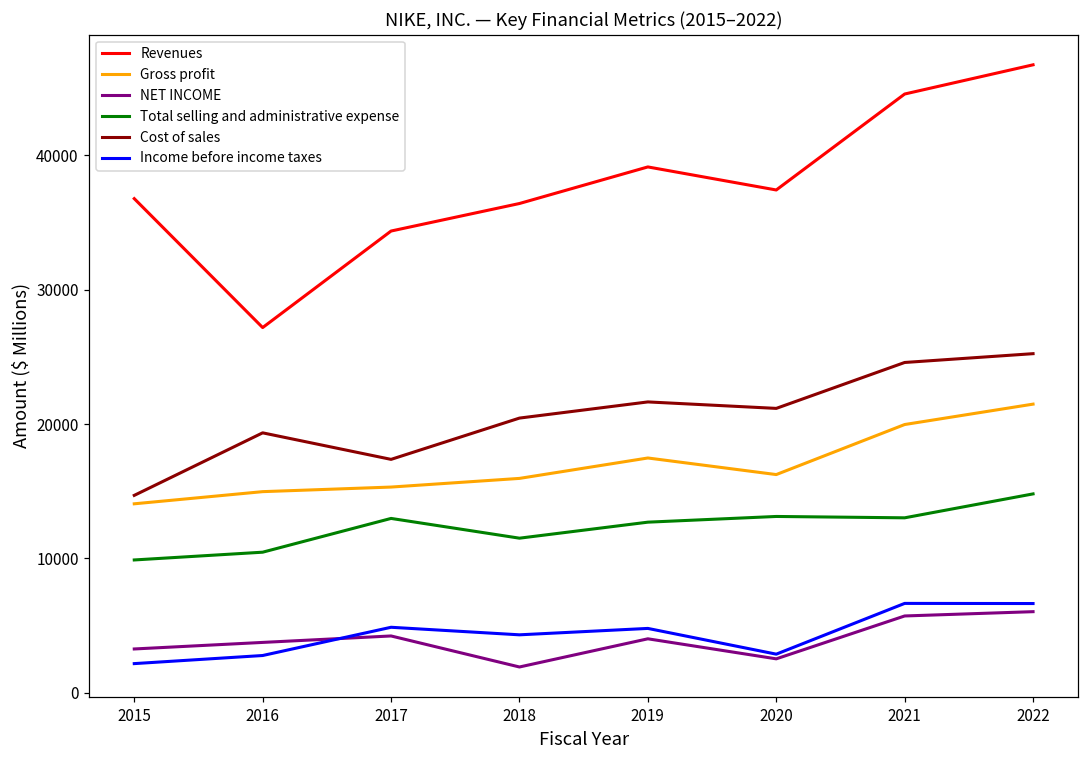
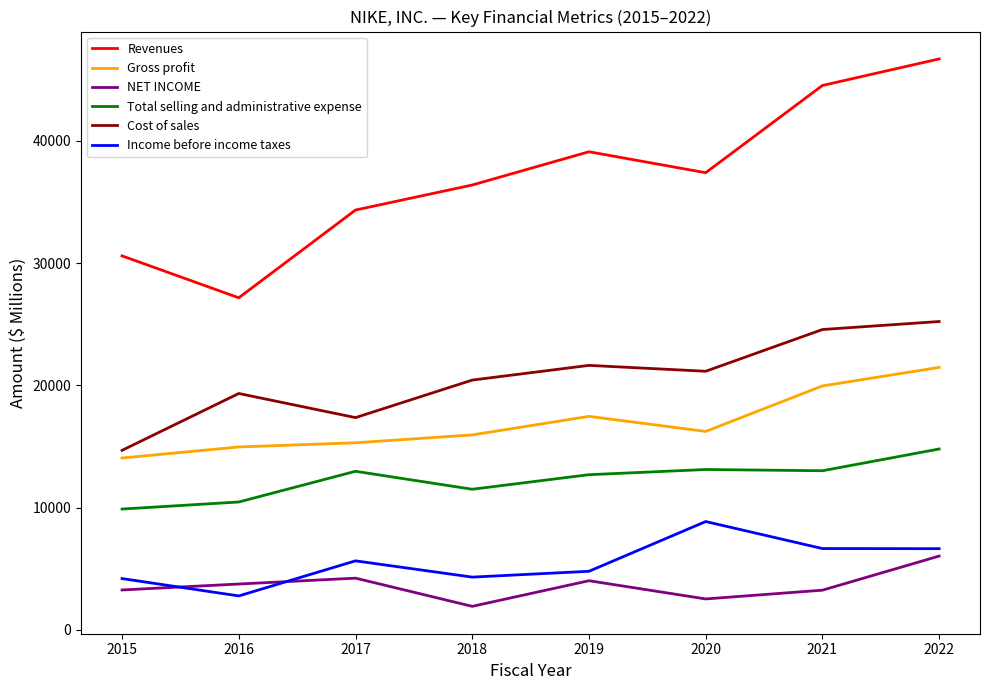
  {
    "Revenues": {
-     "2015": 36800,
+     "2015": 30600,
      "2016": 27200,
      "2017": 34400,
      "2018": 36400,
      "2019": 39100,
      "2020": 37400,
      "2021": 44500,
      "2022": 46700
    },
    "Gross profit": {
      "2015": 14100,
      "2016": 15000,
      "2017": 15300,
      "2018": 16000,
      "2019": 17500,
      "2020": 16200,
      "2021": 20000,
      "2022": 21500
    },
    "NET INCOME": {
      "2015": 3300,
      "2016": 3800,
      "2017": 4200,
      "2018": 1900,
      "2019": 4000,
      "2020": 2500,
-     "2021": 5700,
+     "2021": 3300,
      "2022": 6000
    },
    "Total selling and administrative expense": {
      "2015": 9900,
      "2016": 10500,
      "2017": 13000,
      "2018": 11500,
      "2019": 12700,
      "2020": 13100,
      "2021": 13000,
      "2022": 14800
    },
    "Cost of sales": {
      "2015": 14700,
      "2016": 19300,
      "2017": 17400,
      "2018": 20400,
      "2019": 21600,
      "2020": 21200,
      "2021": 24600,
      "2022": 25200
    },
    "Income before income taxes": {
-     "2015": 2200,
+     "2015": 4200,
      "2016": 2800,
-     "2017": 4900,
+     "2017": 5700,
      "2018": 4300,
      "2019": 4800,
-     "2020": 2900,
+     "2020": 8900,
      "2021": 6700,
      "2022": 6700
    }
  }
